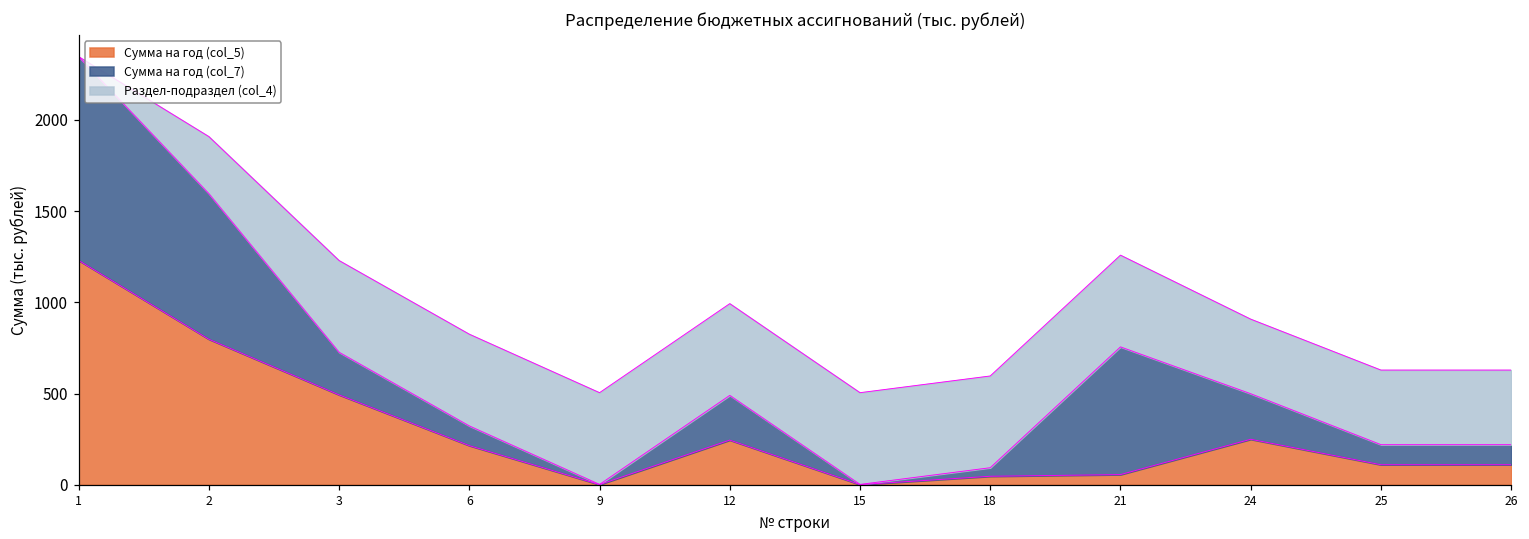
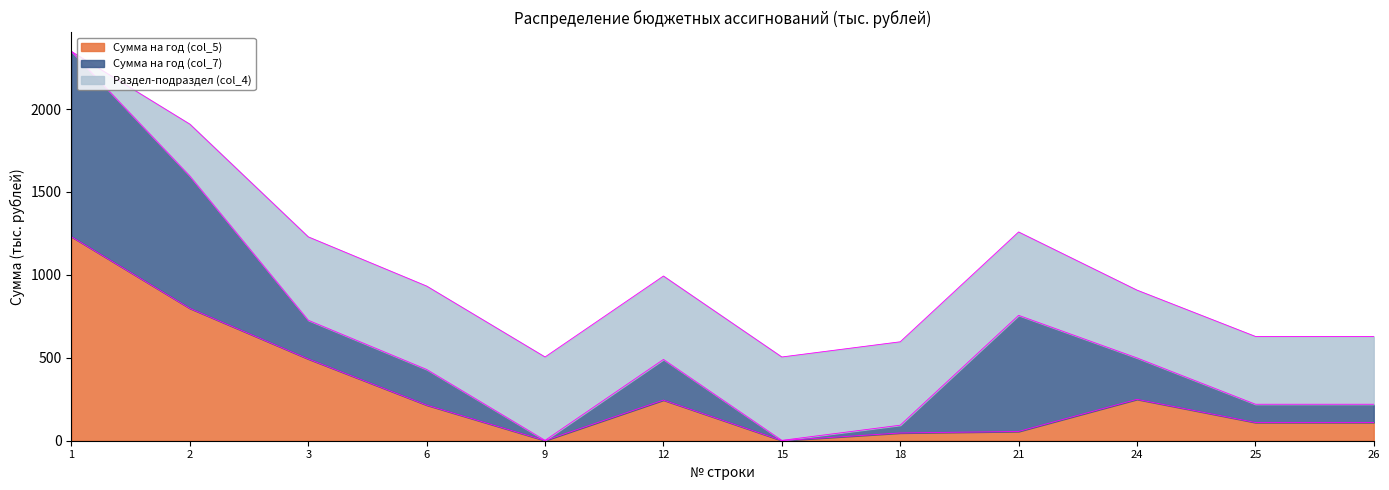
  {
    "Сумма на год (col_5)": {
      "1": 1230,
      "2": 800,
      "3": 490,
      "6": 210,
      "12": 250,
      "18": 50,
      "21": 60,
      "24": 250,
      "25": 110,
      "26": 110
    },
    "Сумма на год (col_7)": {
      "2": 800,
      "3": 230,
-     "6": 110,
+     "6": 210,
      "12": 250,
      "18": 50,
      "21": 700,
      "24": 250,
      "25": 110,
      "26": 110
    },
    "Раздел-подраздел (col_4)": {
      "2": 310,
      "3": 500,
      "6": 500,
      "9": 500,
      "12": 500,
      "15": 500,
      "18": 500,
      "21": 500,
      "24": 410,
      "25": 410,
      "26": 410
    }
  }
